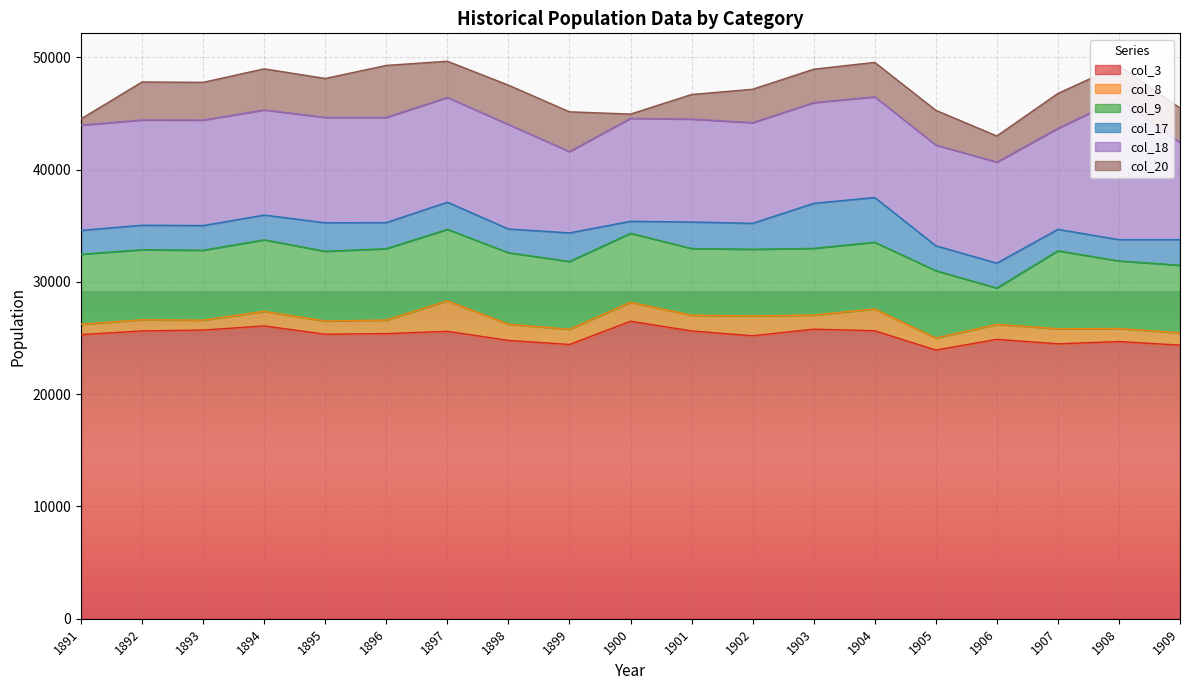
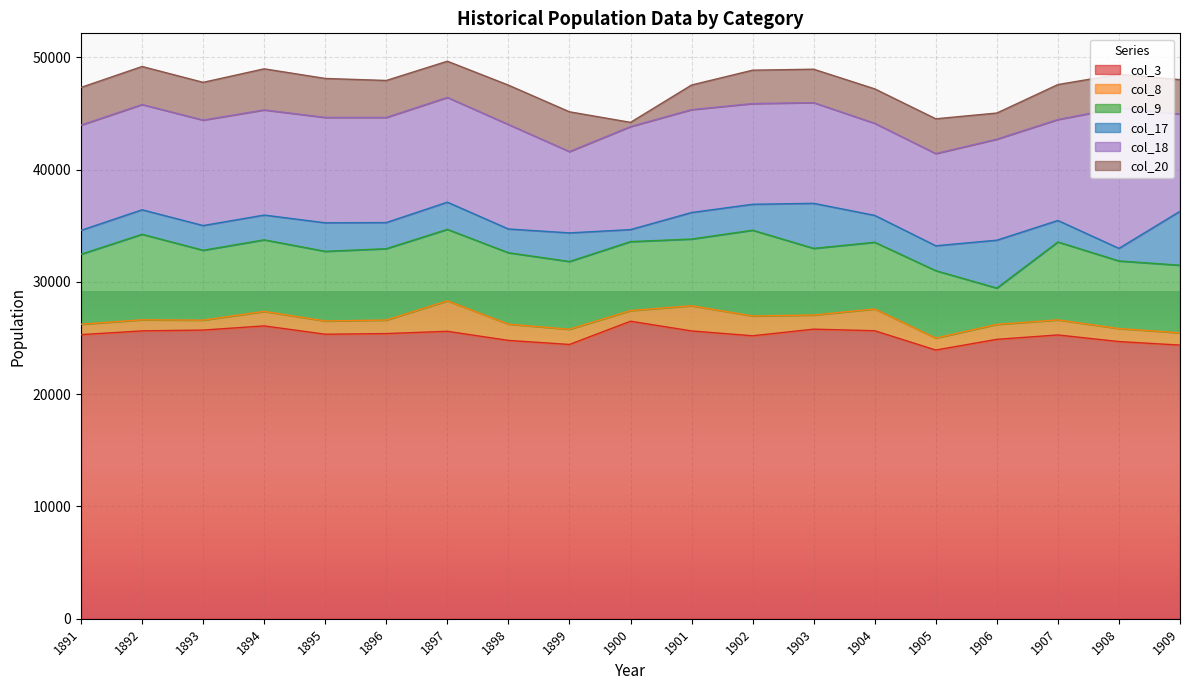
  {
    "col_3": {
      "1891": 25300,
      "1892": 25600,
      "1893": 25700,
      "1894": 26100,
      "1895": 25300,
      "1896": 25400,
      "1897": 25600,
      "1898": 24800,
      "1899": 24400,
      "1900": 26500,
      "1901": 25600,
      "1902": 25200,
      "1903": 25800,
      "1904": 25600,
      "1905": 23900,
      "1906": 24900,
-     "1907": 24500,
+     "1907": 25300,
      "1908": 24700,
      "1909": 24400
    },
    "col_8": {
      "1891": 900,
      "1892": 1000,
      "1893": 900,
      "1894": 1300,
      "1895": 1200,
      "1896": 1200,
      "1897": 2700,
      "1898": 1400,
      "1899": 1400,
-     "1900": 1700,
-     "1901": 1400,
+     "1900": 900,
+     "1901": 2200,
      "1902": 1800,
      "1903": 1300,
      "1904": 1900,
      "1905": 1100,
      "1906": 1300,
      "1907": 1300,
      "1908": 1200,
      "1909": 1100
    },
    "col_9": {
      "1891": 6200,
-     "1892": 6200,
+     "1892": 7600,
      "1893": 6200,
      "1894": 6400,
      "1895": 6200,
      "1896": 6400,
      "1897": 6400,
      "1898": 6400,
      "1899": 6000,
      "1900": 6100,
      "1901": 5900,
-     "1902": 5900,
+     "1902": 7600,
      "1903": 5900,
      "1904": 5900,
      "1905": 6000,
      "1906": 3200,
      "1907": 6900,
      "1908": 6000,
      "1909": 6000
    },
    "col_17": {
      "1891": 2100,
      "1892": 2200,
      "1893": 2200,
      "1894": 2200,
      "1895": 2500,
      "1896": 2300,
      "1897": 2400,
      "1898": 2100,
      "1899": 2500,
      "1900": 1100,
      "1901": 2400,
      "1902": 2300,
      "1903": 4000,
-     "1904": 4000,
+     "1904": 2400,
      "1905": 2200,
-     "1906": 2200,
+     "1906": 4300,
      "1907": 1900,
-     "1908": 1900,
-     "1909": 2300
+     "1908": 1100,
+     "1909": 4800
    },
    "col_18": {
      "1891": 9400,
      "1892": 9400,
      "1893": 9400,
      "1894": 9400,
      "1895": 9400,
      "1896": 9400,
      "1897": 9300,
      "1898": 9300,
      "1899": 7200,
      "1900": 9200,
      "1901": 9200,
      "1902": 9000,
      "1903": 9000,
-     "1904": 9000,
-     "1905": 9000,
+     "1904": 8200,
+     "1905": 8200,
      "1906": 9000,
      "1907": 9000,
      "1909": 8700
    },
    "col_20": {
-     "1891": 600,
+     "1891": 3400,
      "1892": 3400,
      "1893": 3400,
      "1894": 3700,
      "1895": 3500,
-     "1896": 4600,
+     "1896": 3300,
      "1897": 3200,
      "1898": 3500,
      "1899": 3500,
      "1900": 400,
      "1901": 2200,
      "1902": 3000,
      "1903": 3000,
      "1904": 3100,
      "1905": 3100,
      "1906": 2300,
      "1907": 3100,
      "1909": 3100
    }
  }
